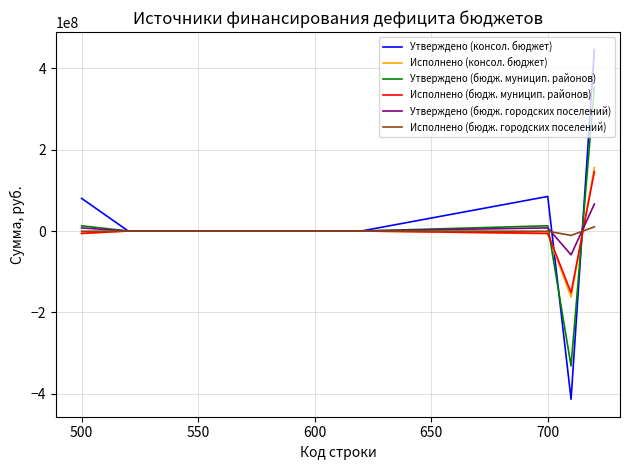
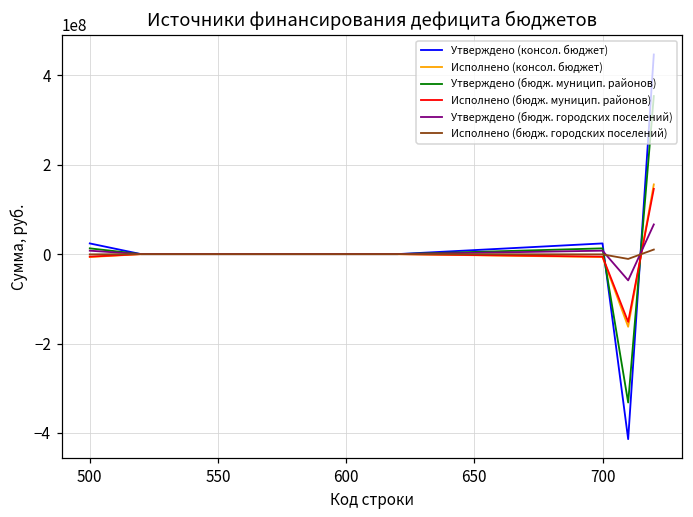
  {
    "Утверждено (консол. бюджет)": {
-     "500": 80000000,
-     "700": 90000000
+     "500": 20000000,
+     "700": 20000000
    }
  }
